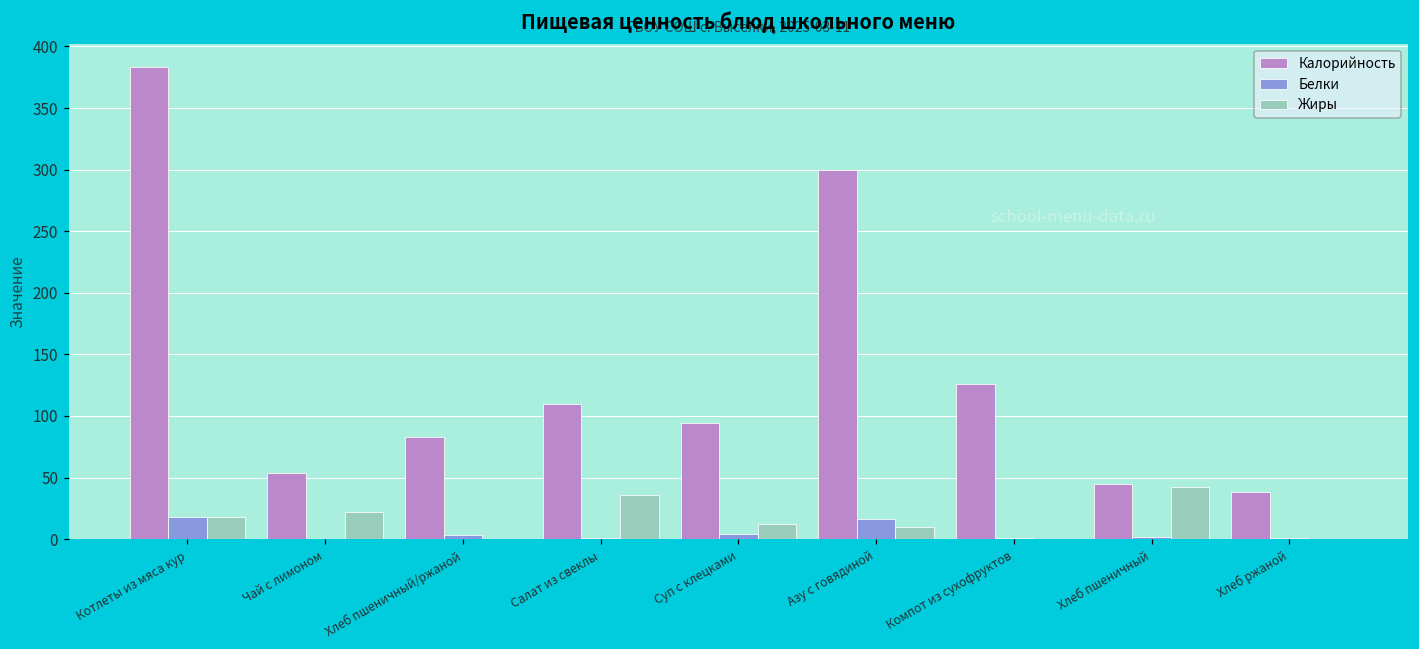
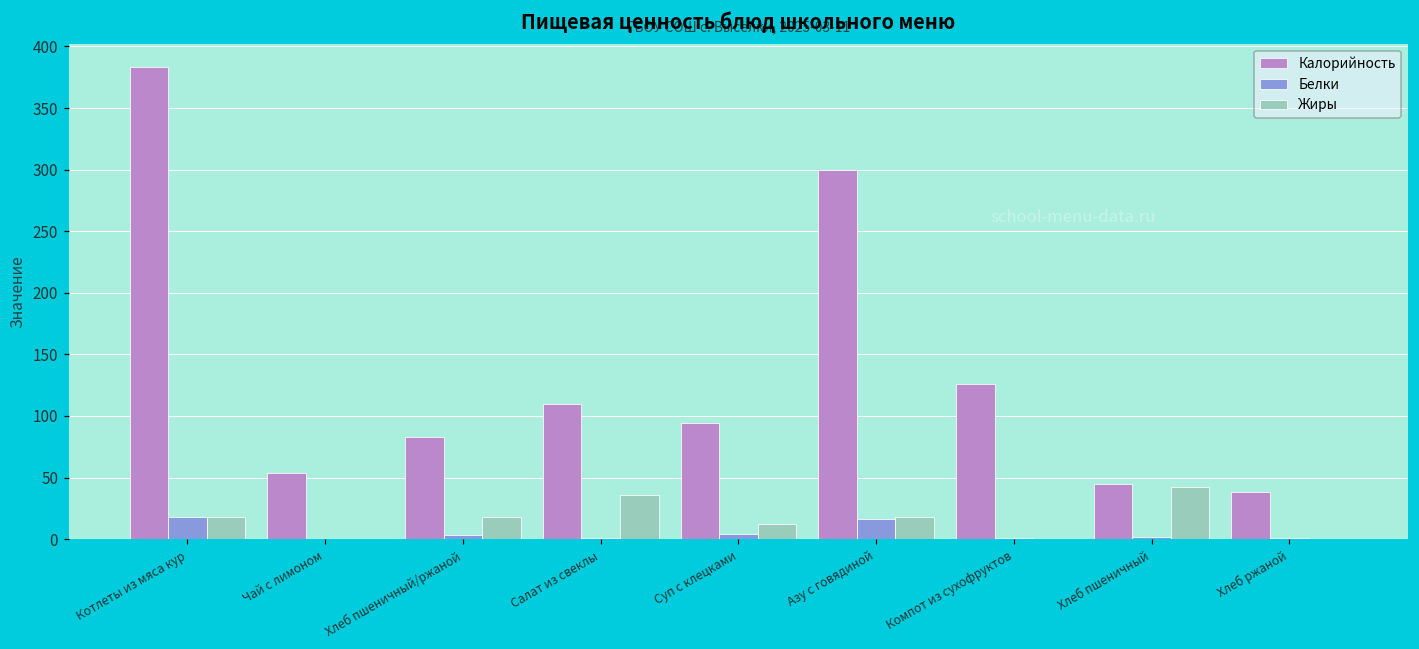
  {
    "Жиры": {
      "Котлеты из мяса кур": 18,
-     "Чай с лимоном": 22,
-     "Хлеб пшеничный/ржаной": 0,
+     "Чай с лимоном": 0,
+     "Хлеб пшеничный/ржаной": 18,
      "Салат из свеклы": 36,
      "Суп с клецками": 12,
-     "Азу с говядиной": 10,
+     "Азу с говядиной": 18,
      "Компот из сухофруктов": 0,
      "Хлеб пшеничный": 42,
      "Хлеб ржаной": 0
    }
  }
